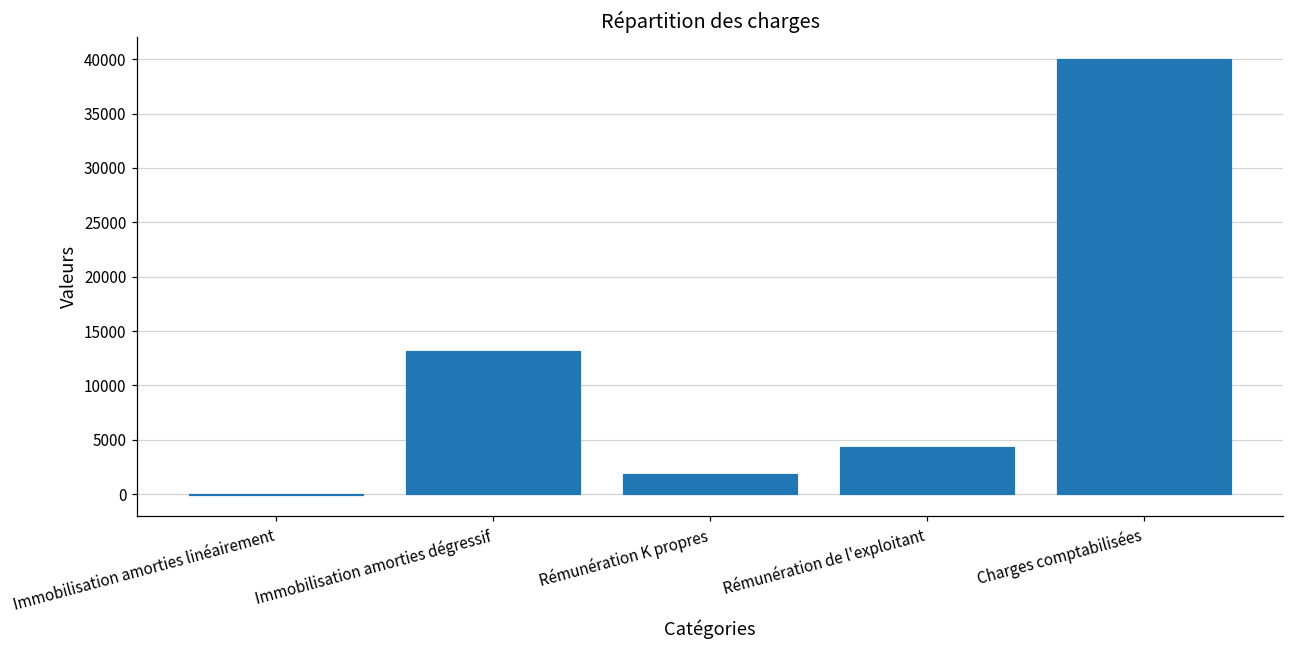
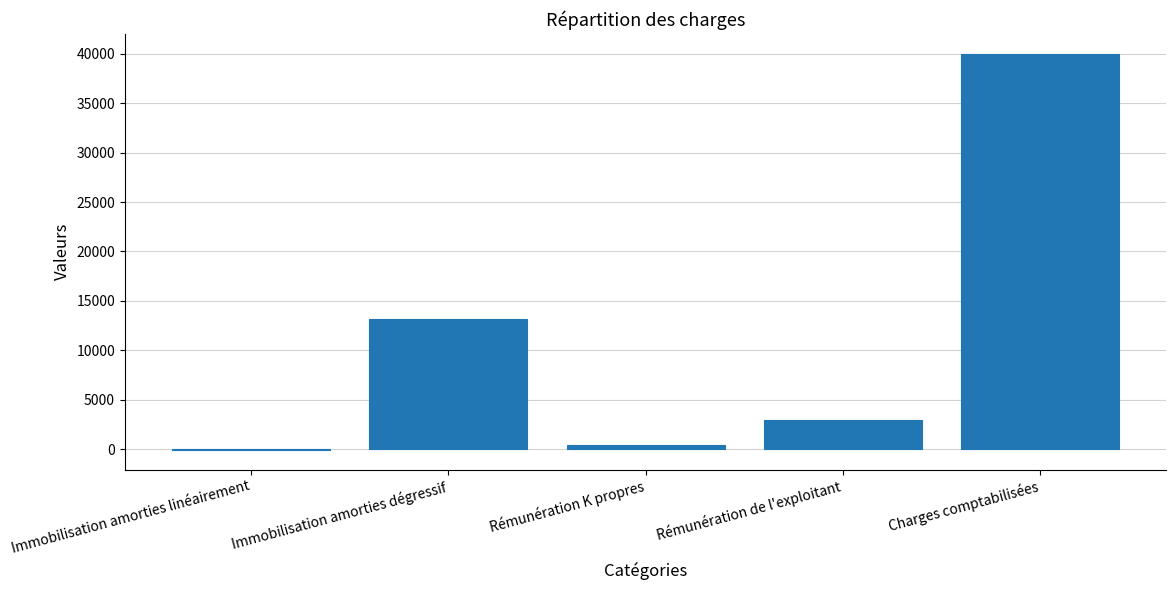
  {
    "Immobilisation amorties dégressif": 13000,
-   "Rémunération K propres": 2000,
-   "Rémunération de l'exploitant": 4000,
+   "Rémunération K propres": 0,
+   "Rémunération de l'exploitant": 3000,
    "Charges comptabilisées": 40000
  }
